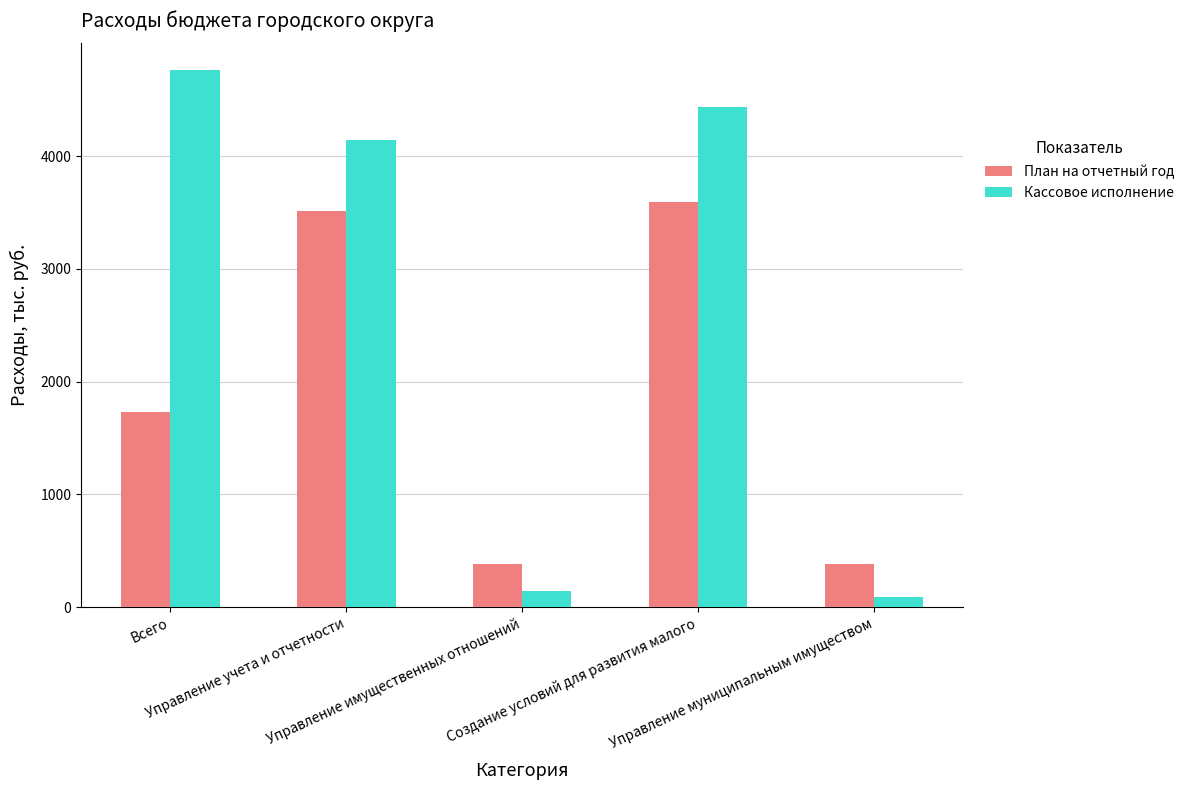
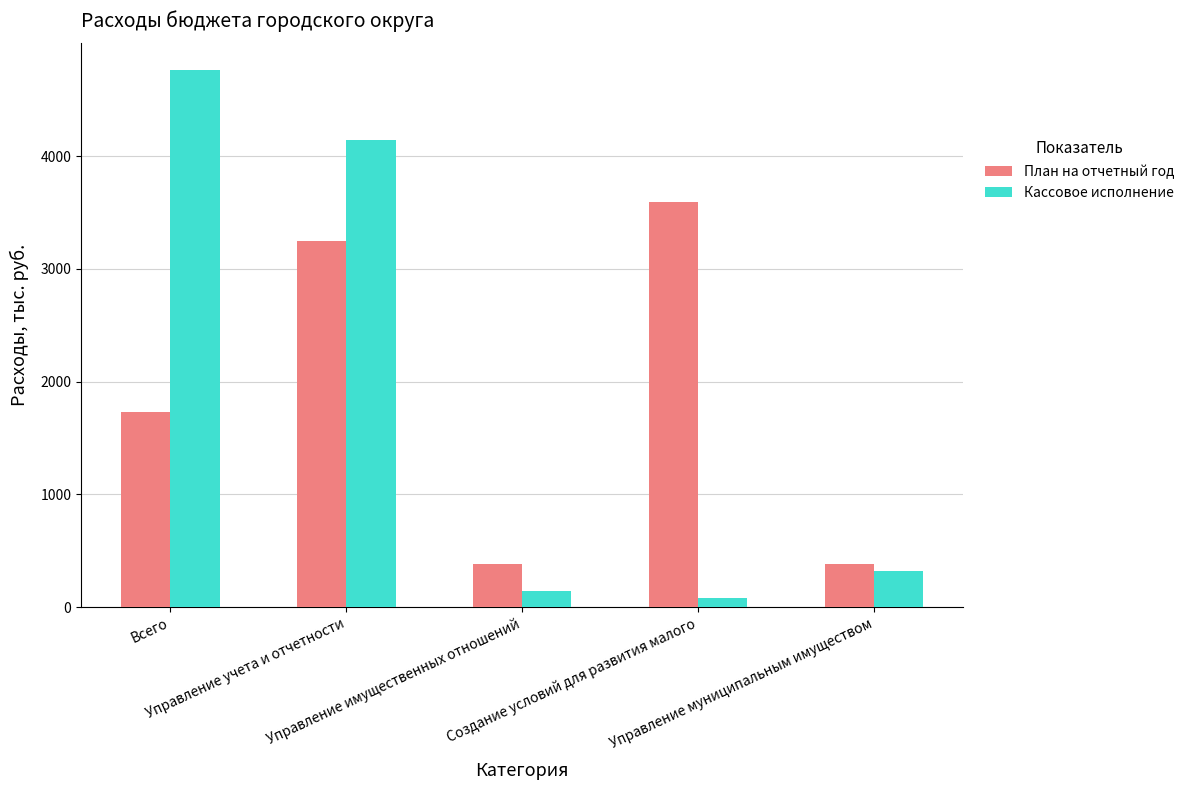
  {
    "План на отчетный год": {
      "Всего": 1730,
-     "Управление учета и отчетности": 3510,
+     "Управление учета и отчетности": 3250,
      "Управление имущественных отношений": 380,
      "Создание условий для развития малого": 3600,
      "Управление муниципальным имуществом": 380
    },
    "Кассовое исполнение": {
      "Всего": 4760,
      "Управление учета и отчетности": 4140,
      "Управление имущественных отношений": 140,
-     "Создание условий для развития малого": 4440,
-     "Управление муниципальным имуществом": 90
+     "Создание условий для развития малого": 80,
+     "Управление муниципальным имуществом": 320
    }
  }
